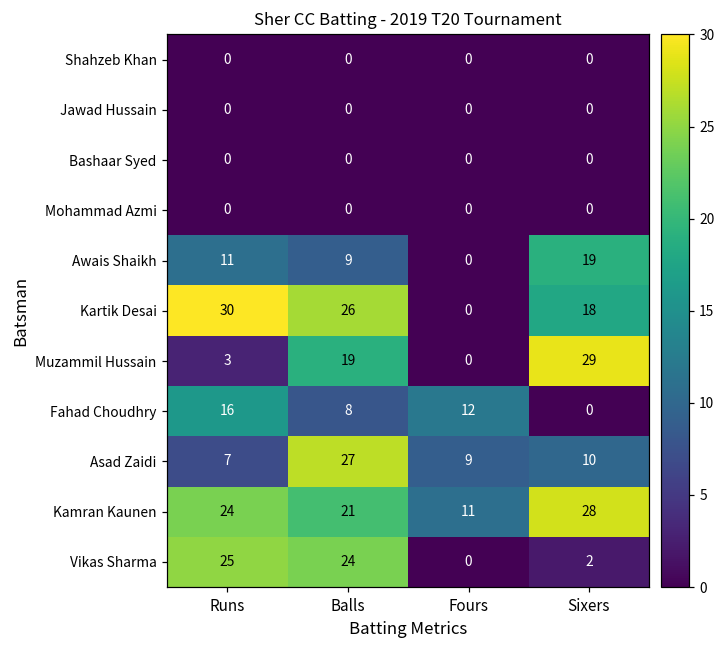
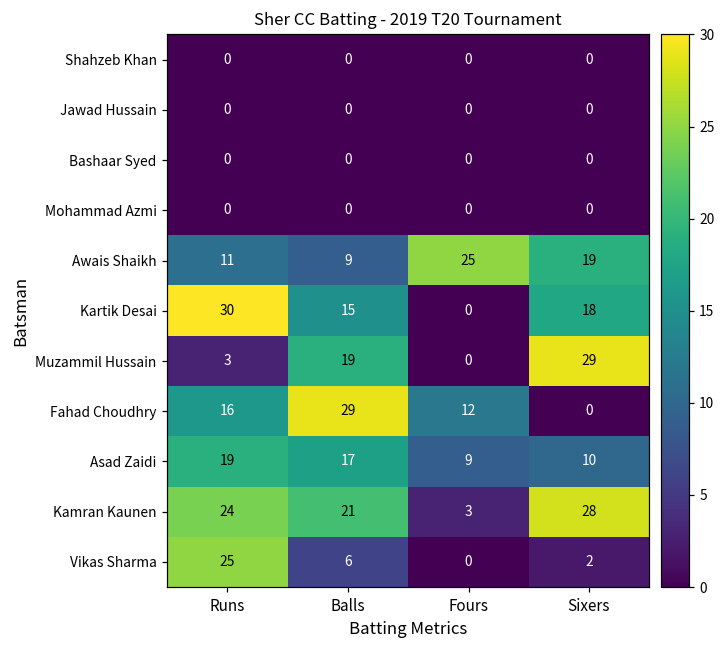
  {
    "Shahzeb Khan": {
      "Runs": 0,
      "Balls": 0,
      "Fours": 0,
      "Sixers": 0
    },
    "Jawad Hussain": {
      "Runs": 0,
      "Balls": 0,
      "Fours": 0,
      "Sixers": 0
    },
    "Bashaar Syed": {
      "Runs": 0,
      "Balls": 0,
      "Fours": 0,
      "Sixers": 0
    },
    "Mohammad Azmi": {
      "Runs": 0,
      "Balls": 0,
      "Fours": 0,
      "Sixers": 0
    },
    "Awais Shaikh": {
      "Runs": 11,
      "Balls": 9,
-     "Fours": 0,
+     "Fours": 25,
      "Sixers": 19
    },
    "Kartik Desai": {
      "Runs": 30,
-     "Balls": 26,
+     "Balls": 15,
      "Fours": 0,
      "Sixers": 18
    },
    "Muzammil Hussain": {
      "Runs": 3,
      "Balls": 19,
      "Fours": 0,
      "Sixers": 29
    },
    "Fahad Choudhry": {
      "Runs": 16,
-     "Balls": 8,
+     "Balls": 29,
      "Fours": 12,
      "Sixers": 0
    },
    "Asad Zaidi": {
-     "Runs": 7,
-     "Balls": 27,
+     "Runs": 19,
+     "Balls": 17,
      "Fours": 9,
      "Sixers": 10
    },
    "Kamran Kaunen": {
      "Runs": 24,
      "Balls": 21,
-     "Fours": 11,
+     "Fours": 3,
      "Sixers": 28
    },
    "Vikas Sharma": {
      "Runs": 25,
-     "Balls": 24,
+     "Balls": 6,
      "Fours": 0,
      "Sixers": 2
    }
  }
